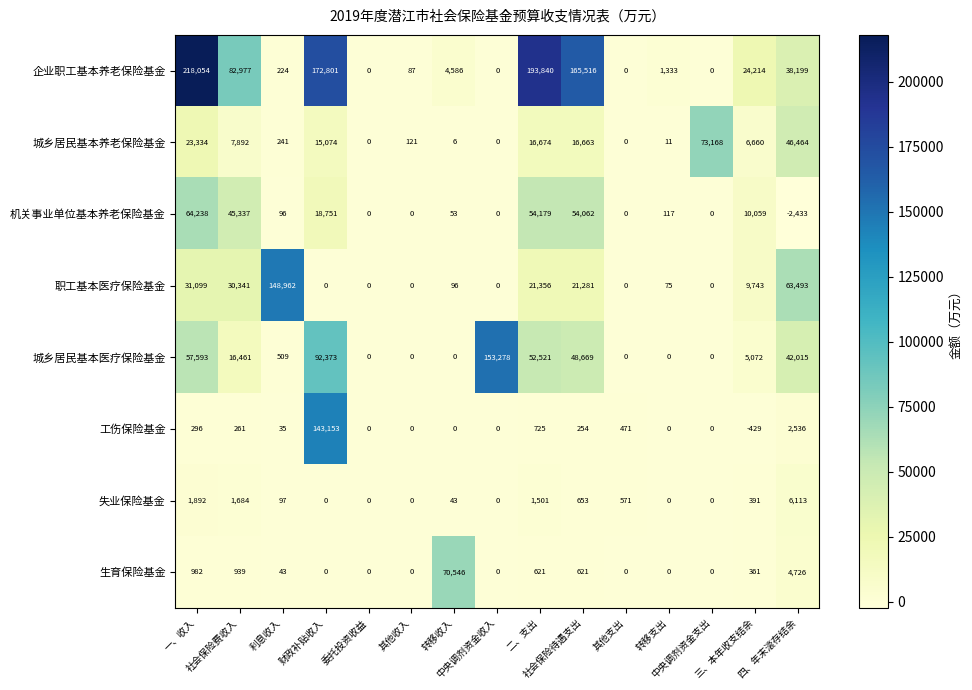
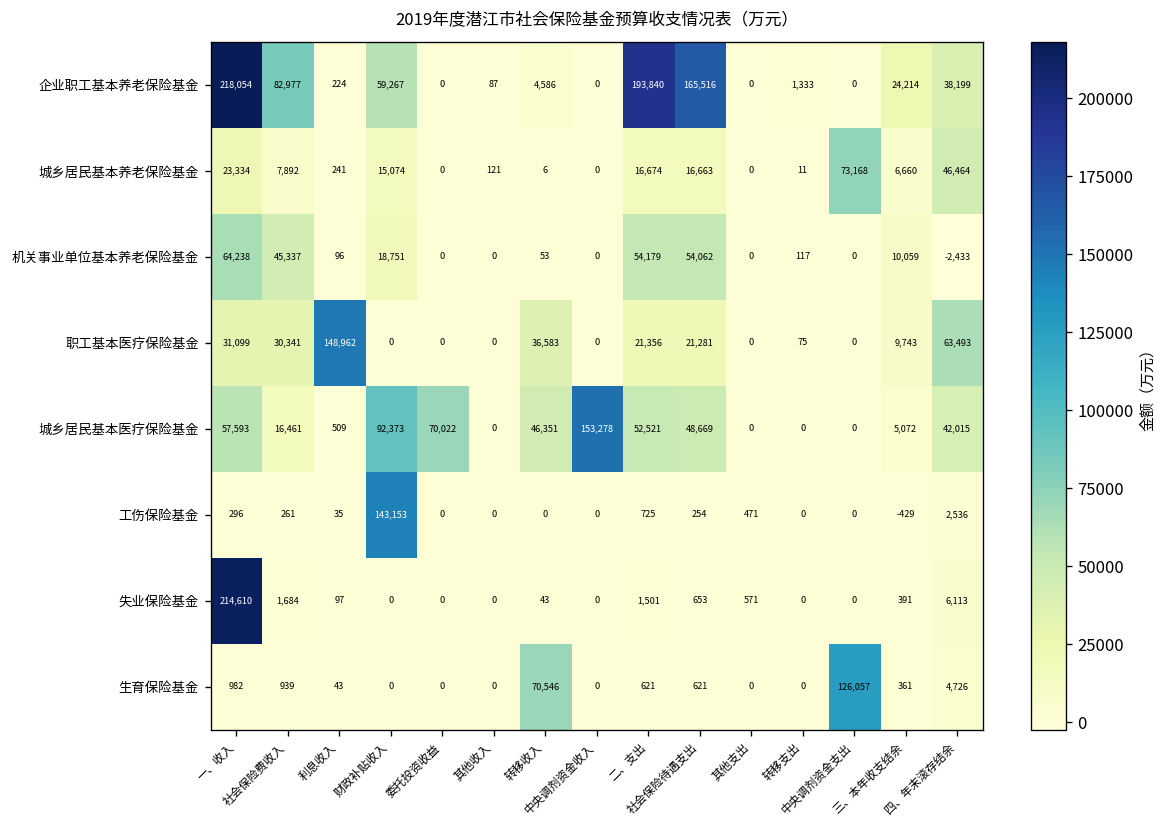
  {
    "企业职工基本养老保险基金": {
      "一、收入": "218,054",
      "社会保险费收入": "82,977",
      "利息收入": "224",
-     "财政补贴收入": "172,801",
+     "财政补贴收入": "59,267",
      "委托投资收益": "0",
      "其他收入": "87",
      "转移收入": "4,586",
      "中央调剂资金收入": "0",
      "二、支出": "193,840",
      "社会保险待遇支出": "165,516",
      "其他支出": "0",
      "转移支出": "1,333",
      "中央调剂资金支出": "0",
      "三、本年收支结余": "24,214",
      "四、年末滚存结余": "38,199"
    },
    "城乡居民基本养老保险基金": {
      "一、收入": "23,334",
      "社会保险费收入": "7,892",
      "利息收入": "241",
      "财政补贴收入": "15,074",
      "委托投资收益": "0",
      "其他收入": "121",
      "转移收入": "6",
      "中央调剂资金收入": "0",
      "二、支出": "16,674",
      "社会保险待遇支出": "16,663",
      "其他支出": "0",
      "转移支出": "11",
      "中央调剂资金支出": "73,168",
      "三、本年收支结余": "6,660",
      "四、年末滚存结余": "46,464"
    },
    "机关事业单位基本养老保险基金": {
      "一、收入": "64,238",
      "社会保险费收入": "45,337",
      "利息收入": "96",
      "财政补贴收入": "18,751",
      "委托投资收益": "0",
      "其他收入": "0",
      "转移收入": "53",
      "中央调剂资金收入": "0",
      "二、支出": "54,179",
      "社会保险待遇支出": "54,062",
      "其他支出": "0",
      "转移支出": "117",
      "中央调剂资金支出": "0",
      "三、本年收支结余": "10,059",
      "四、年末滚存结余": "-2,433"
    },
    "职工基本医疗保险基金": {
      "一、收入": "31,099",
      "社会保险费收入": "30,341",
      "利息收入": "148,962",
      "财政补贴收入": "0",
      "委托投资收益": "0",
      "其他收入": "0",
-     "转移收入": "96",
+     "转移收入": "36,583",
      "中央调剂资金收入": "0",
      "二、支出": "21,356",
      "社会保险待遇支出": "21,281",
      "其他支出": "0",
      "转移支出": "75",
      "中央调剂资金支出": "0",
      "三、本年收支结余": "9,743",
      "四、年末滚存结余": "63,493"
    },
    "城乡居民基本医疗保险基金": {
      "一、收入": "57,593",
      "社会保险费收入": "16,461",
      "利息收入": "509",
      "财政补贴收入": "92,373",
-     "委托投资收益": "0",
+     "委托投资收益": "70,022",
      "其他收入": "0",
-     "转移收入": "0",
+     "转移收入": "46,351",
      "中央调剂资金收入": "153,278",
      "二、支出": "52,521",
      "社会保险待遇支出": "48,669",
      "其他支出": "0",
      "转移支出": "0",
      "中央调剂资金支出": "0",
      "三、本年收支结余": "5,072",
      "四、年末滚存结余": "42,015"
    },
    "工伤保险基金": {
      "一、收入": "296",
      "社会保险费收入": "261",
      "利息收入": "35",
      "财政补贴收入": "143,153",
      "委托投资收益": "0",
      "其他收入": "0",
      "转移收入": "0",
      "中央调剂资金收入": "0",
      "二、支出": "725",
      "社会保险待遇支出": "254",
      "其他支出": "471",
      "转移支出": "0",
      "中央调剂资金支出": "0",
      "三、本年收支结余": "-429",
      "四、年末滚存结余": "2,536"
    },
    "失业保险基金": {
-     "一、收入": "1,892",
+     "一、收入": "214,610",
      "社会保险费收入": "1,684",
      "利息收入": "97",
      "财政补贴收入": "0",
      "委托投资收益": "0",
      "其他收入": "0",
      "转移收入": "43",
      "中央调剂资金收入": "0",
      "二、支出": "1,501",
      "社会保险待遇支出": "653",
      "其他支出": "571",
      "转移支出": "0",
      "中央调剂资金支出": "0",
      "三、本年收支结余": "391",
      "四、年末滚存结余": "6,113"
    },
    "生育保险基金": {
      "一、收入": "982",
      "社会保险费收入": "939",
      "利息收入": "43",
      "财政补贴收入": "0",
      "委托投资收益": "0",
      "其他收入": "0",
      "转移收入": "70,546",
      "中央调剂资金收入": "0",
      "二、支出": "621",
      "社会保险待遇支出": "621",
      "其他支出": "0",
      "转移支出": "0",
-     "中央调剂资金支出": "0",
+     "中央调剂资金支出": "126,057",
      "三、本年收支结余": "361",
      "四、年末滚存结余": "4,726"
    }
  }
